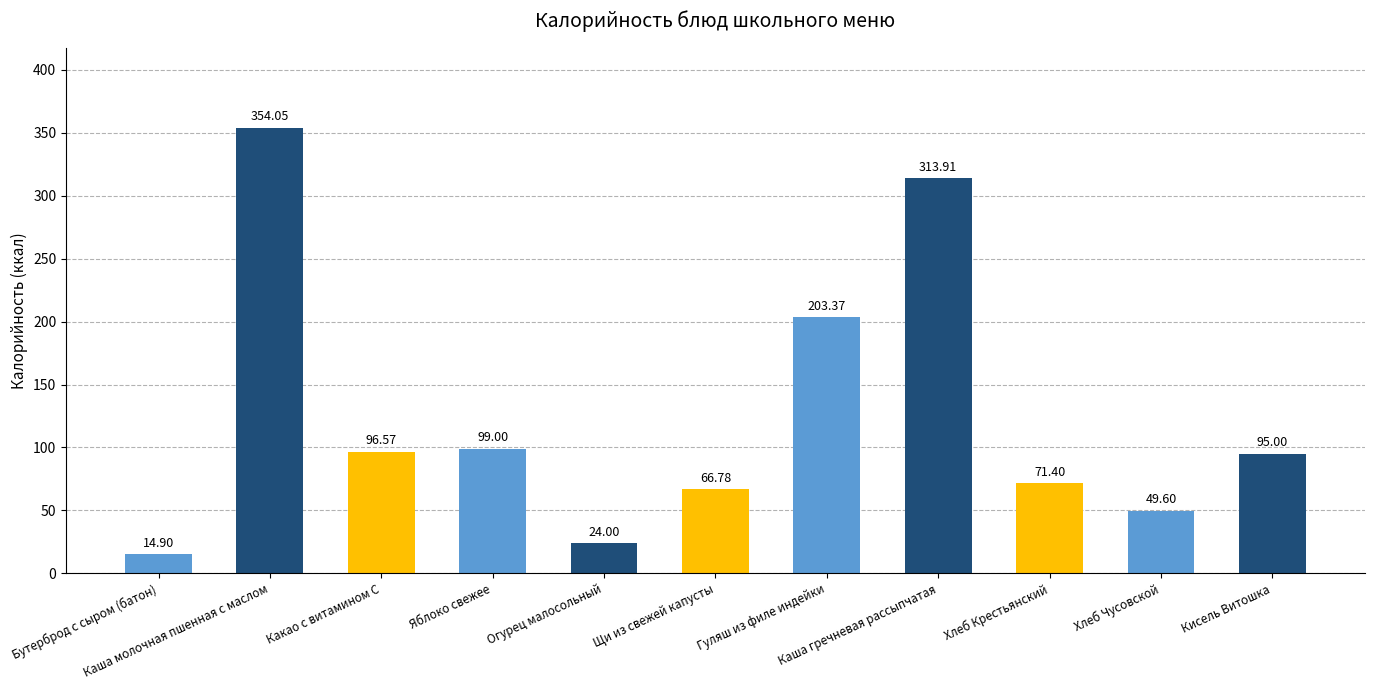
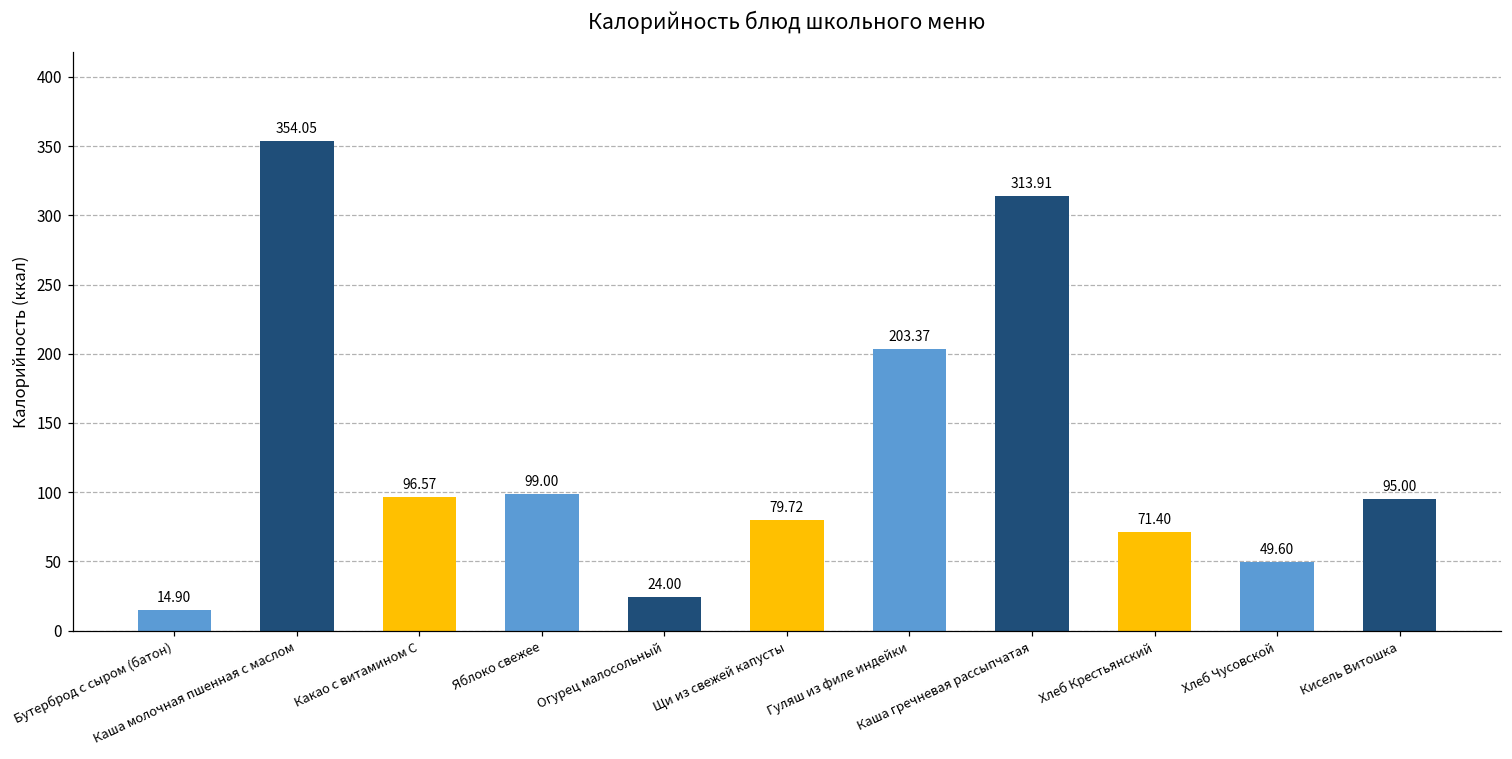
  {
    "Бутерброд с сыром (батон)": 14.90,
    "Каша молочная пшенная с маслом": 354.05,
    "Какао с витамином С": 96.57,
    "Яблоко свежее": 99.00,
    "Огурец малосольный": 24.00,
-   "Щи из свежей капусты": 66.78,
+   "Щи из свежей капусты": 79.72,
    "Гуляш из филе индейки": 203.37,
    "Каша гречневая рассыпчатая": 313.91,
    "Хлеб Крестьянский": 71.40,
    "Хлеб Чусовской": 49.60,
    "Кисель Витошка": 95.00
  }
